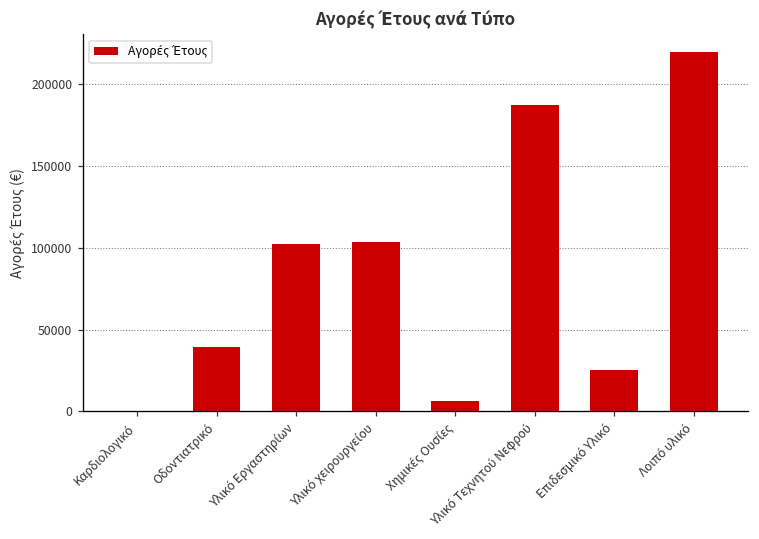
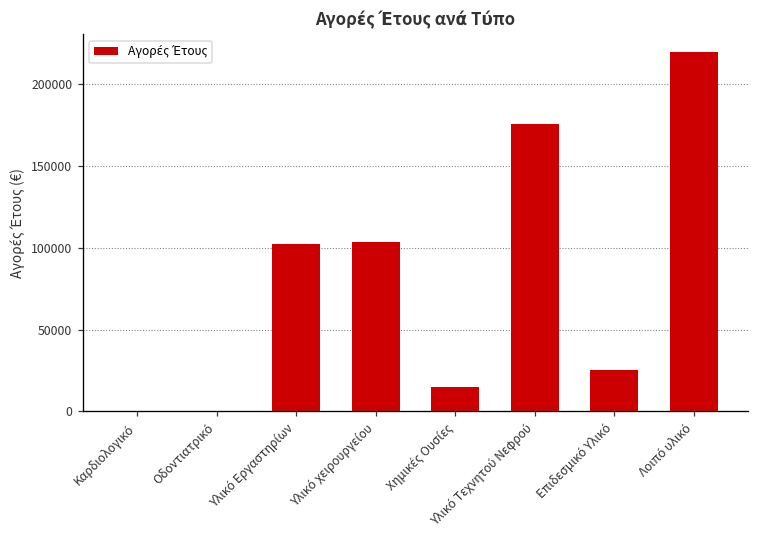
  {
    "Καρδιολογικό": 0,
-   "Οδοντιατρικό": 39000,
+   "Οδοντιατρικό": 0,
    "Υλικό Εργαστηρίων": 103000,
    "Υλικό χειρουργείου": 103000,
-   "Χημικές Ουσίες": 6000,
-   "Υλικό Τεχνητού Νεφρού": 187000,
+   "Χημικές Ουσίες": 15000,
+   "Υλικό Τεχνητού Νεφρού": 175000,
    "Επιδεσμικό Υλικό": 25000,
    "Λοιπό υλικό": 219000
  }
